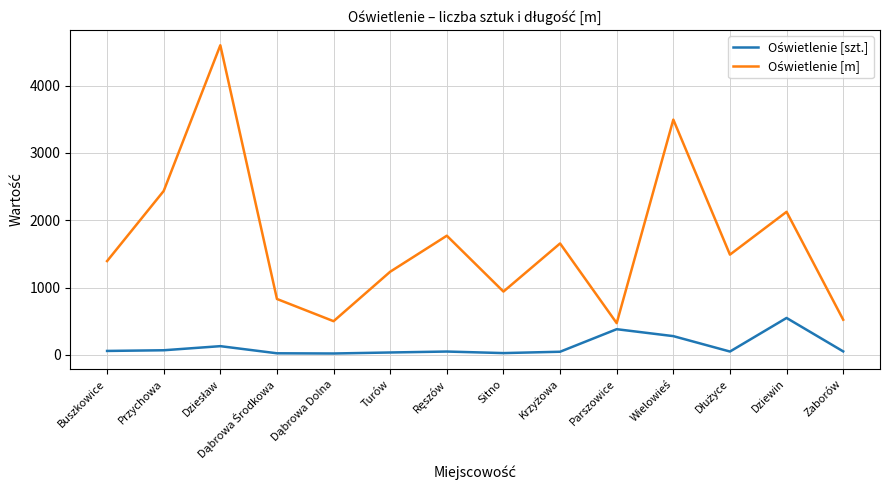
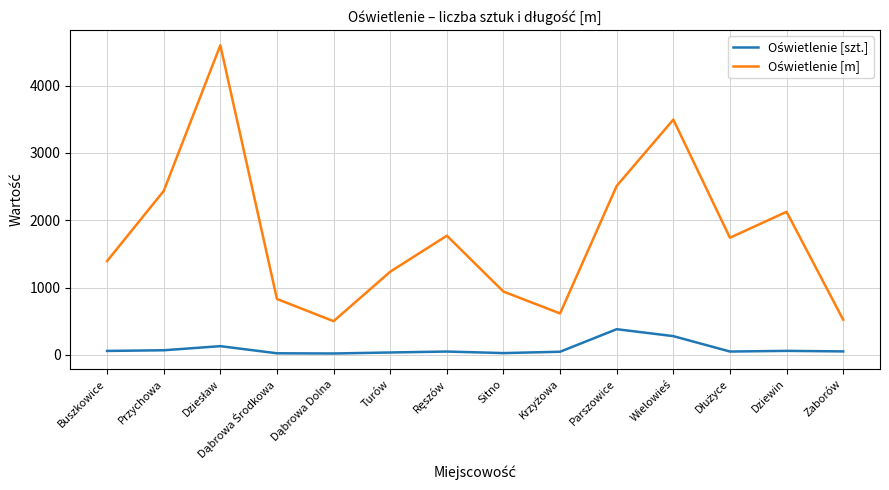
  {
    "Oświetlenie [szt.]": {
      "Buszkowice": 100,
      "Przychowa": 100,
      "Dziesław": 100,
      "Dąbrowa Środkowa": 0,
      "Dąbrowa Dolna": 0,
      "Turów": 0,
      "Ręszów": 0,
      "Sitno": 0,
      "Krzyżowa": 0,
      "Parszowice": 400,
      "Wielowieś": 300,
      "Dłużyce": 0,
-     "Dziewin": 500,
+     "Dziewin": 100,
      "Zaborów": 100
    },
    "Oświetlenie [m]": {
      "Buszkowice": 1400,
      "Przychowa": 2400,
      "Dziesław": 4600,
      "Dąbrowa Środkowa": 800,
      "Dąbrowa Dolna": 500,
      "Turów": 1200,
      "Ręszów": 1800,
      "Sitno": 900,
-     "Krzyżowa": 1700,
-     "Parszowice": 500,
+     "Krzyżowa": 600,
+     "Parszowice": 2500,
      "Wielowieś": 3500,
-     "Dłużyce": 1500,
+     "Dłużyce": 1700,
      "Dziewin": 2100,
      "Zaborów": 500
    }
  }
